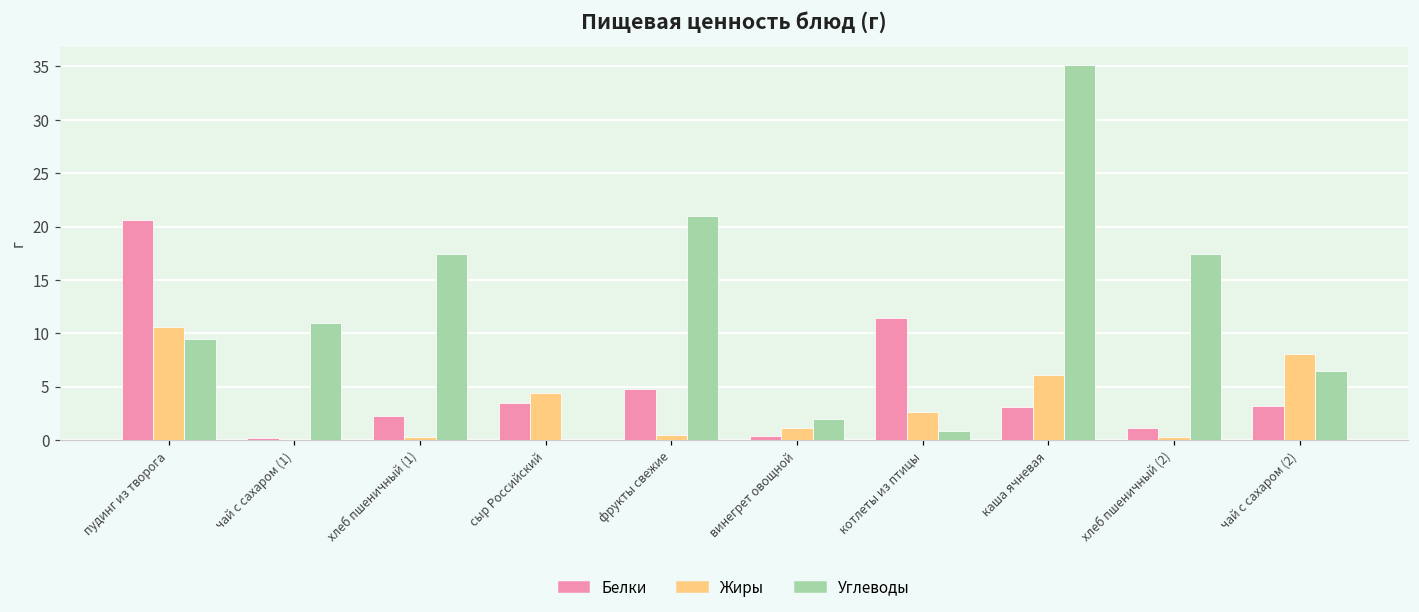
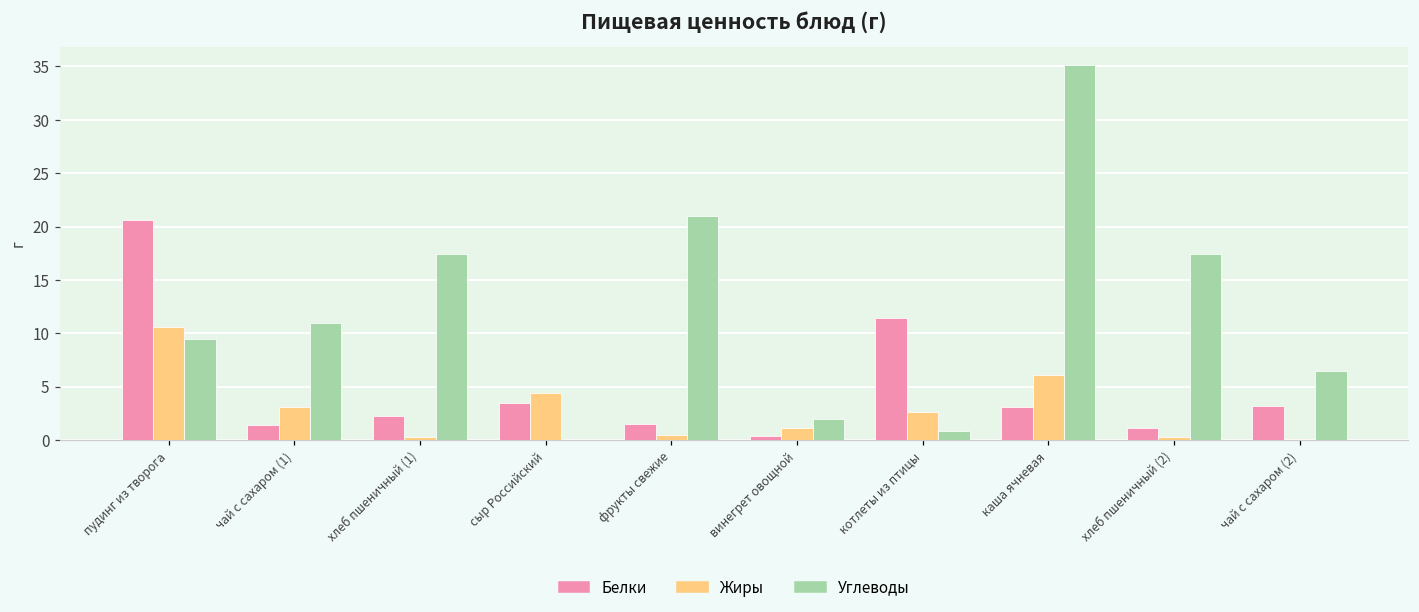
  {
    "Белки": {
      "пудинг из творога": 21,
-     "чай с сахаром (1)": 0,
+     "чай с сахаром (1)": 1,
      "хлеб пшеничный (1)": 2,
      "сыр Российский": 3,
-     "фрукты свежие": 5,
+     "фрукты свежие": 2,
      "винегрет овощной": 0,
      "котлеты из птицы": 11,
      "каша ячневая": 3,
      "хлеб пшеничный (2)": 1,
      "чай с сахаром (2)": 3
    },
    "Жиры": {
      "пудинг из творога": 11,
-     "чай с сахаром (1)": 0,
+     "чай с сахаром (1)": 3,
      "сыр Российский": 4,
      "фрукты свежие": 1,
      "винегрет овощной": 1,
      "котлеты из птицы": 3,
      "каша ячневая": 6,
-     "чай с сахаром (2)": 8
+     "чай с сахаром (2)": 0
    },
    "Углеводы": {
      "пудинг из творога": 9,
      "чай с сахаром (1)": 11,
      "хлеб пшеничный (1)": 17,
      "сыр Российский": 0,
      "фрукты свежие": 21,
      "винегрет овощной": 2,
      "котлеты из птицы": 1,
      "каша ячневая": 35,
      "хлеб пшеничный (2)": 17,
      "чай с сахаром (2)": 6
    }
  }
